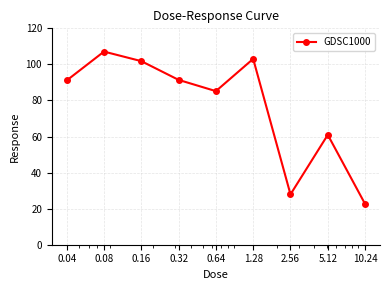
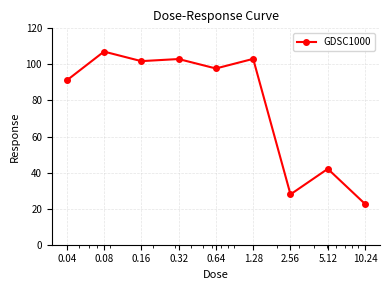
  {
    "0.04": 91,
    "0.08": 107,
    "0.16": 102,
-   "0.32": 91,
-   "0.64": 85,
+   "0.32": 103,
+   "0.64": 98,
    "1.28": 103,
    "2.56": 28,
-   "5.12": 61,
+   "5.12": 42,
    "10.24": 23
  }
